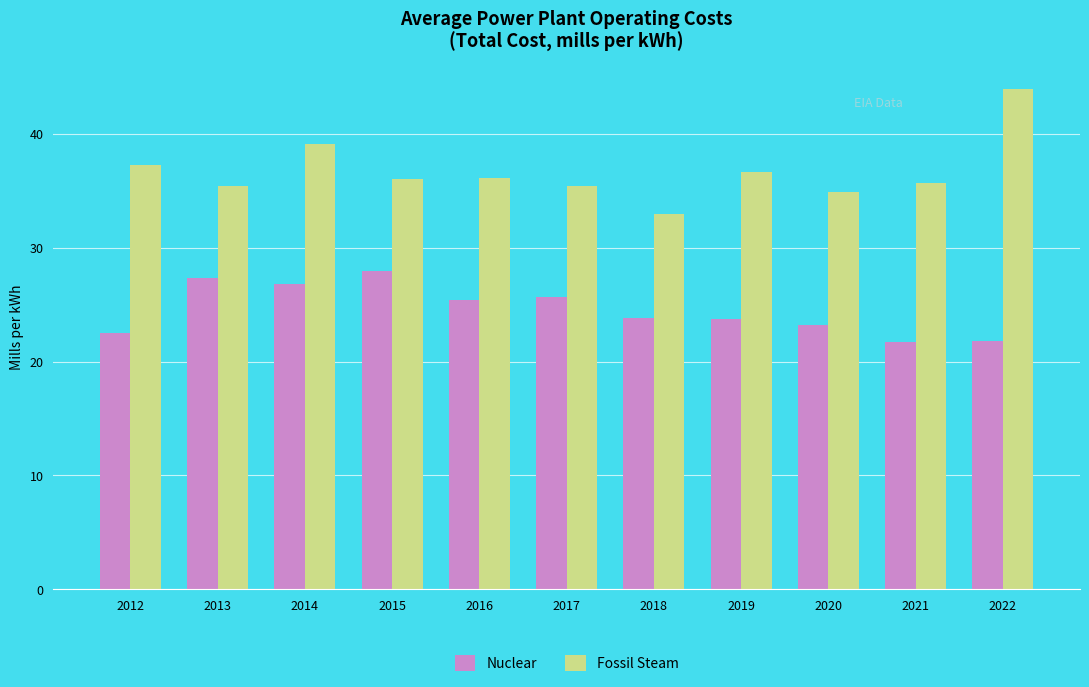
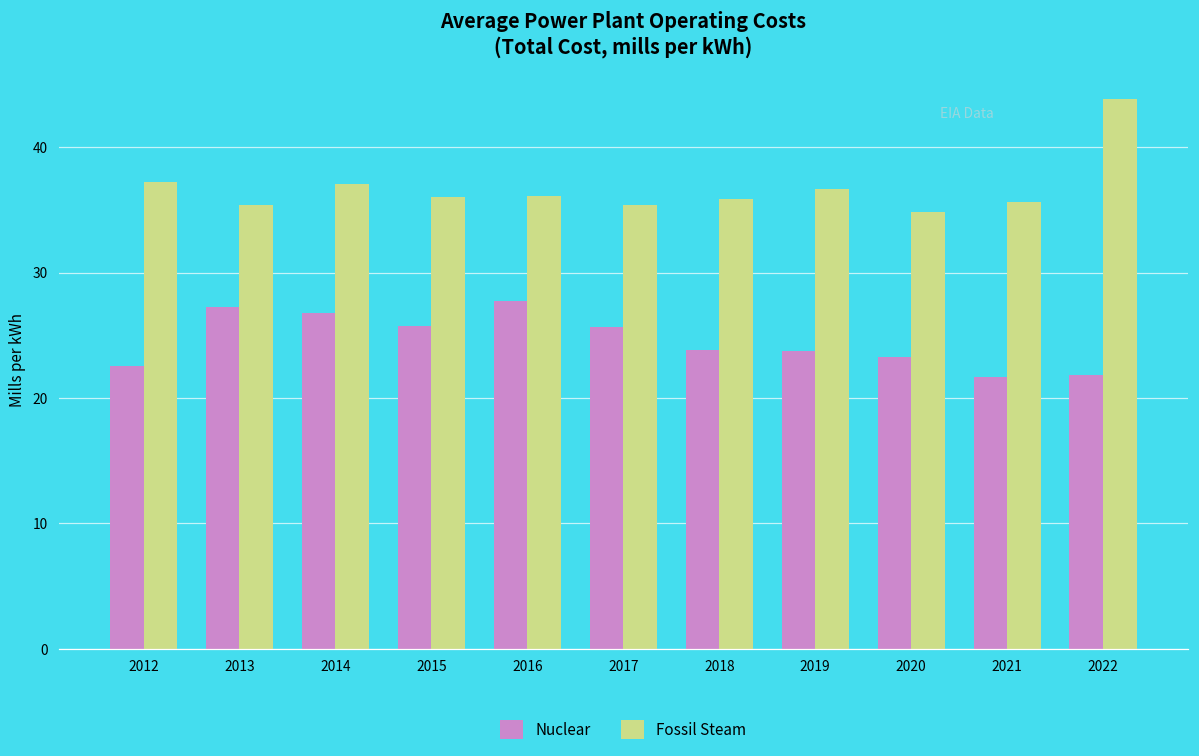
  {
    "Nuclear": {
      "2012": 22.5,
      "2013": 27.3,
      "2014": 26.8,
-     "2015": 28.0,
-     "2016": 25.4,
+     "2015": 25.7,
+     "2016": 27.8,
      "2017": 25.6,
      "2018": 23.9,
      "2019": 23.7,
      "2020": 23.2,
      "2021": 21.7,
      "2022": 21.8
    },
    "Fossil Steam": {
      "2012": 37.2,
      "2013": 35.4,
-     "2014": 39.0,
+     "2014": 37.1,
      "2015": 36.1,
      "2016": 36.1,
      "2017": 35.4,
-     "2018": 32.9,
+     "2018": 35.9,
      "2019": 36.7,
      "2020": 34.9,
      "2021": 35.7,
      "2022": 43.9
    }
  }
